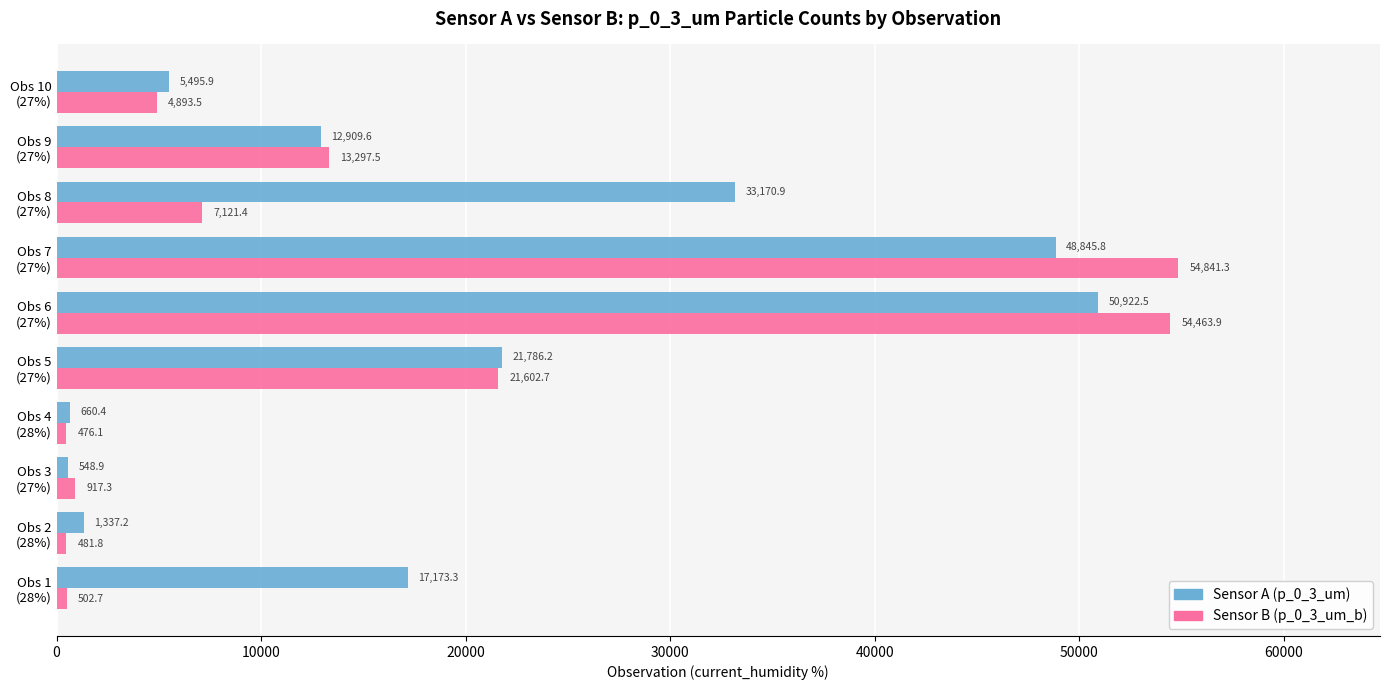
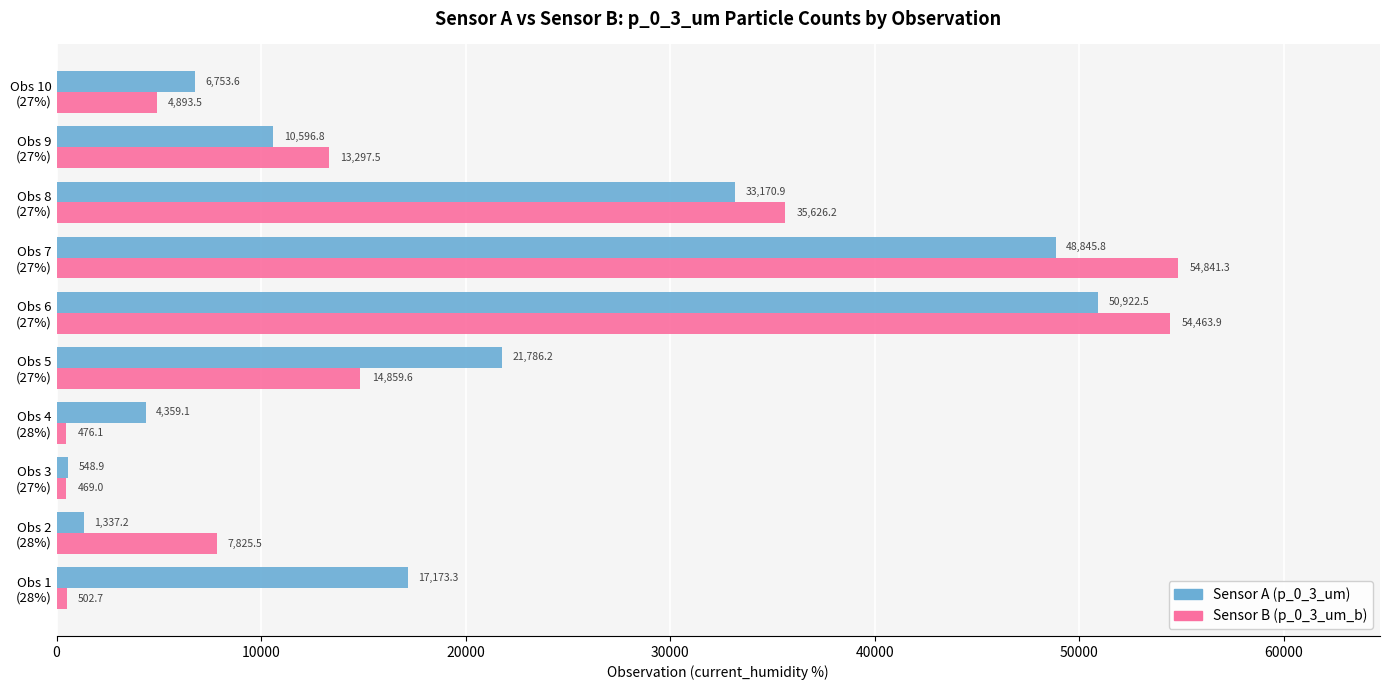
  {
    "Sensor A (p_0_3_um)": {
-     "Obs 10 (27%)": "5,495.9",
-     "Obs 9 (27%)": "12,909.6",
+     "Obs 10 (27%)": "6,753.6",
+     "Obs 9 (27%)": "10,596.8",
      "Obs 8 (27%)": "33,170.9",
      "Obs 7 (27%)": "48,845.8",
      "Obs 6 (27%)": "50,922.5",
      "Obs 5 (27%)": "21,786.2",
-     "Obs 4 (28%)": "660.4",
+     "Obs 4 (28%)": "4,359.1",
      "Obs 3 (27%)": "548.9",
      "Obs 2 (28%)": "1,337.2",
      "Obs 1 (28%)": "17,173.3"
    },
    "Sensor B (p_0_3_um_b)": {
      "Obs 10 (27%)": "4,893.5",
      "Obs 9 (27%)": "13,297.5",
-     "Obs 8 (27%)": "7,121.4",
+     "Obs 8 (27%)": "35,626.2",
      "Obs 7 (27%)": "54,841.3",
      "Obs 6 (27%)": "54,463.9",
-     "Obs 5 (27%)": "21,602.7",
+     "Obs 5 (27%)": "14,859.6",
      "Obs 4 (28%)": "476.1",
-     "Obs 3 (27%)": "917.3",
-     "Obs 2 (28%)": "481.8",
+     "Obs 3 (27%)": "469.0",
+     "Obs 2 (28%)": "7,825.5",
      "Obs 1 (28%)": "502.7"
    }
  }
